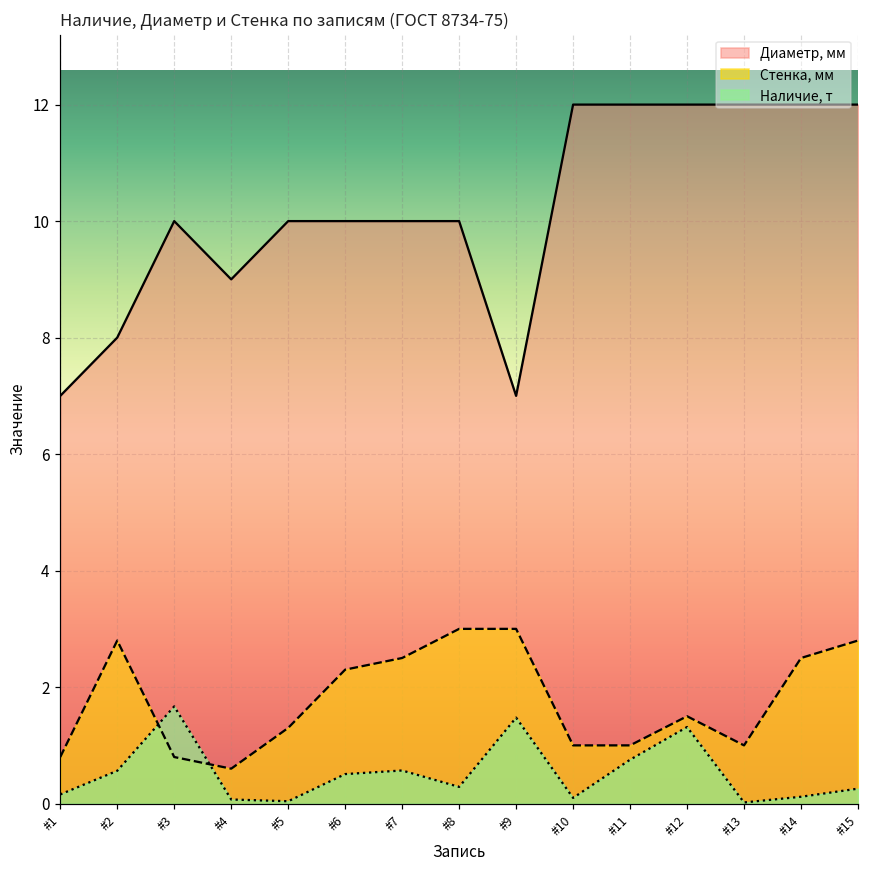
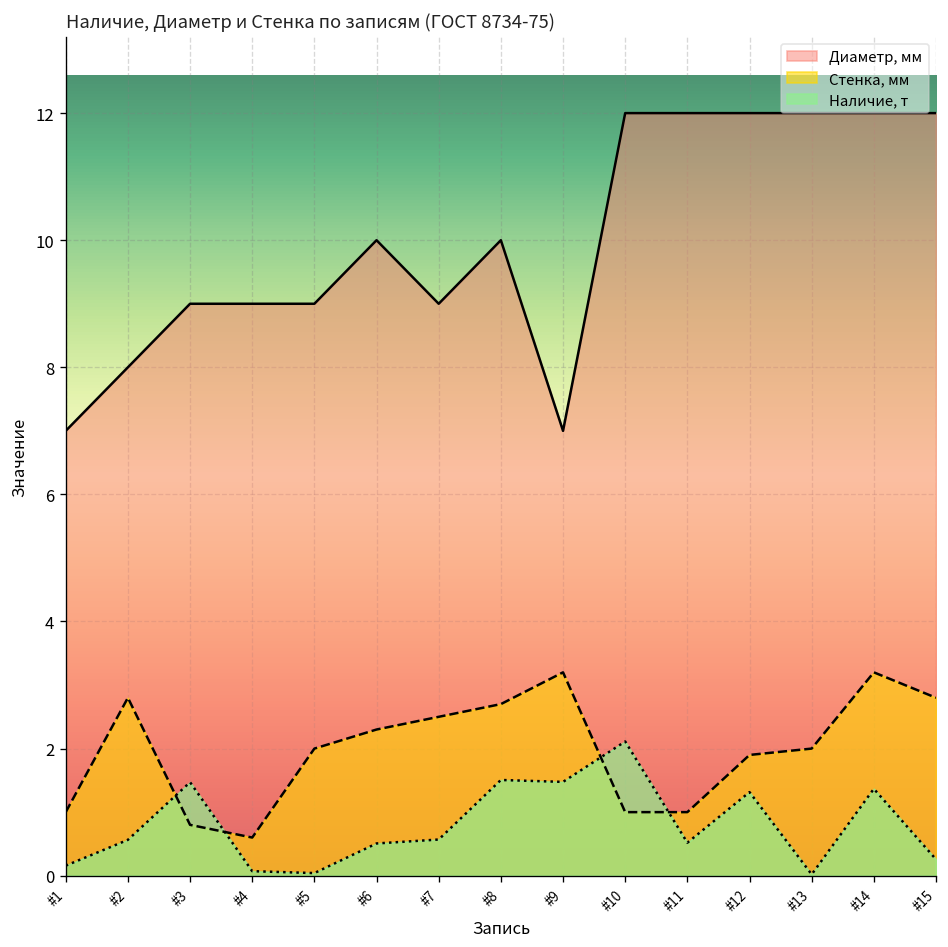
  {
    "Диаметр, мм": {
      "#1": 7,
      "#2": 8,
-     "#3": 10,
+     "#3": 9,
      "#4": 9,
-     "#5": 10,
+     "#5": 9,
      "#6": 10,
-     "#7": 10,
+     "#7": 9,
      "#8": 10,
      "#9": 7,
      "#10": 12,
      "#11": 12,
      "#12": 12,
      "#15": 12
    },
    "Стенка, мм": {
-     "#1": 0.8,
+     "#1": 1.0,
      "#2": 2.8,
      "#3": 0.8,
      "#4": 0.6,
-     "#5": 1.3,
+     "#5": 2.0,
      "#6": 2.3,
      "#7": 2.5,
-     "#8": 3.0,
-     "#9": 3.0,
+     "#8": 2.7,
+     "#9": 3.2,
      "#10": 1.0,
      "#11": 1.0,
-     "#12": 1.5,
-     "#13": 1,
-     "#14": 2.5,
+     "#12": 1.9,
+     "#13": 2,
+     "#14": 3.2,
      "#15": 2.8
    },
    "Наличие, т": {
      "#1": 0.2,
      "#2": 0.6,
-     "#3": 1.7,
+     "#3": 1.5,
      "#4": 0.1,
      "#5": 0.0,
      "#6": 0.5,
      "#7": 0.6,
-     "#8": 0.3,
+     "#8": 1.5,
      "#9": 1.5,
-     "#10": 0.1,
-     "#11": 0.8,
+     "#10": 2.1,
+     "#11": 0.5,
      "#12": 1.3,
      "#13": 0.0,
-     "#14": 0.1,
+     "#14": 1.4,
      "#15": 0.3
    }
  }
